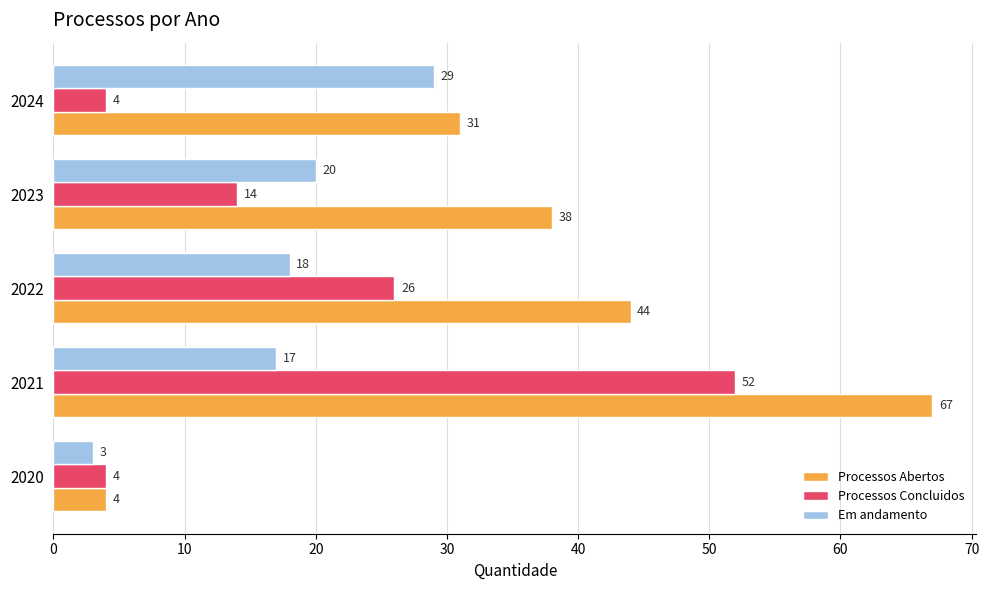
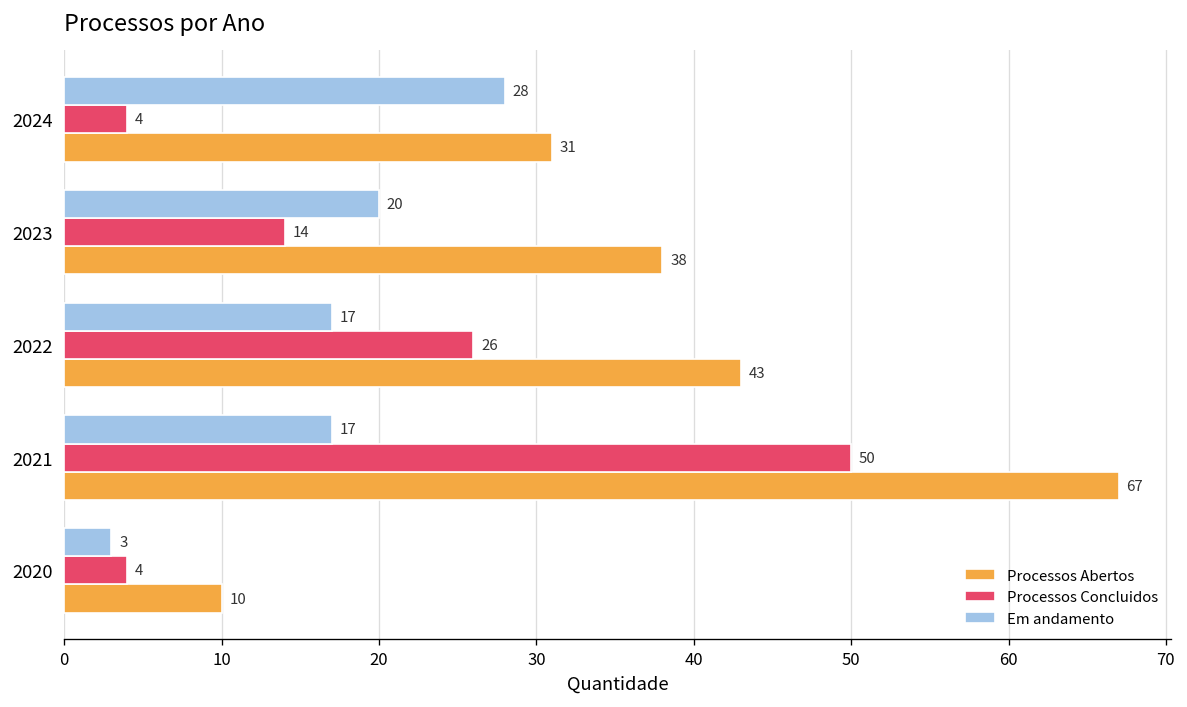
  {
    "Processos Abertos": {
      "2024": 31,
      "2023": 38,
-     "2022": 44,
+     "2022": 43,
      "2021": 67,
-     "2020": 4
+     "2020": 10
    },
    "Processos Concluidos": {
      "2024": 4,
      "2023": 14,
      "2022": 26,
-     "2021": 52,
+     "2021": 50,
      "2020": 4
    },
    "Em andamento": {
-     "2024": 29,
+     "2024": 28,
      "2023": 20,
-     "2022": 18,
+     "2022": 17,
      "2021": 17,
      "2020": 3
    }
  }
